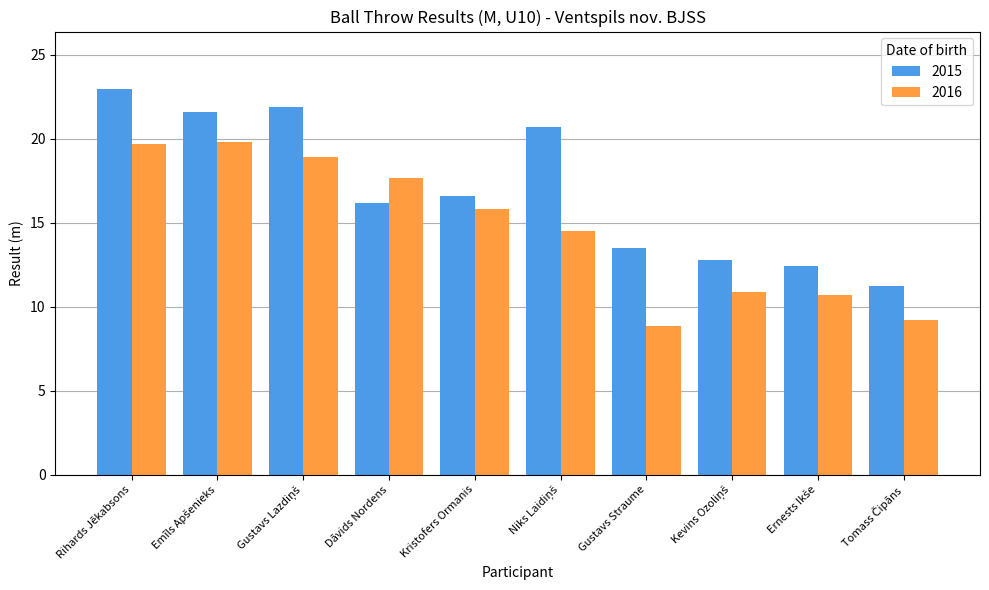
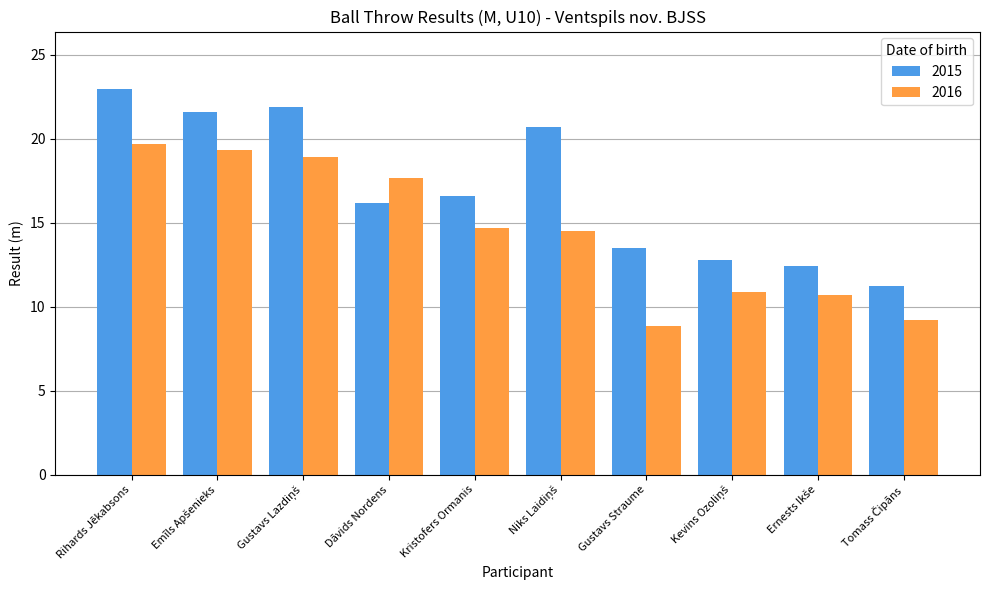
  {
    "2015": {
      "Rihards Jēkabsons": 22.9,
      "Emīls Apšenieks": 21.6,
      "Gustavs Lazdiņš": 21.9,
      "Dāvids Nordens": 16.2,
      "Kristofers Ormanis": 16.6,
      "Niks Laidiņš": 20.7,
      "Gustavs Straume": 13.5,
      "Kevins Ozoliņš": 12.8,
      "Ernests Ikše": 12.4,
      "Tomass Čipāns": 11.3
    },
    "2016": {
      "Rihards Jēkabsons": 19.7,
-     "Emīls Apšenieks": 19.8,
+     "Emīls Apšenieks": 19.3,
      "Gustavs Lazdiņš": 18.9,
      "Dāvids Nordens": 17.6,
-     "Kristofers Ormanis": 15.8,
+     "Kristofers Ormanis": 14.7,
      "Niks Laidiņš": 14.5,
      "Gustavs Straume": 8.8,
      "Kevins Ozoliņš": 10.9,
      "Ernests Ikše": 10.7,
      "Tomass Čipāns": 9.2
    }
  }
